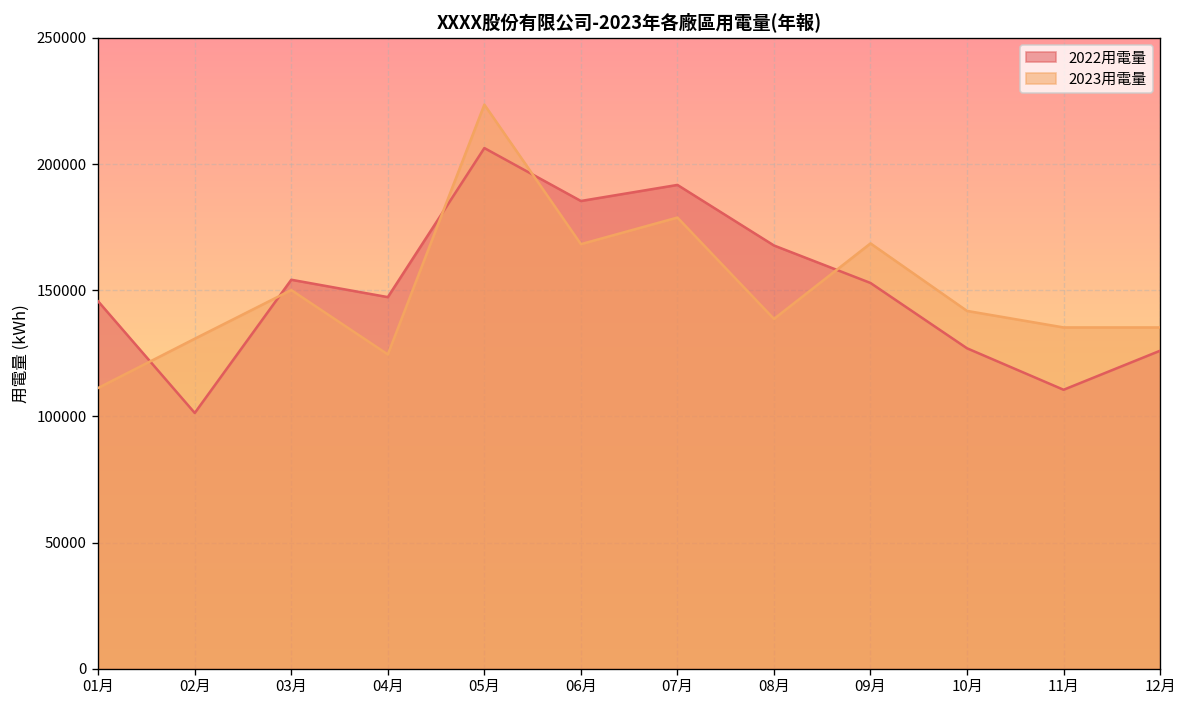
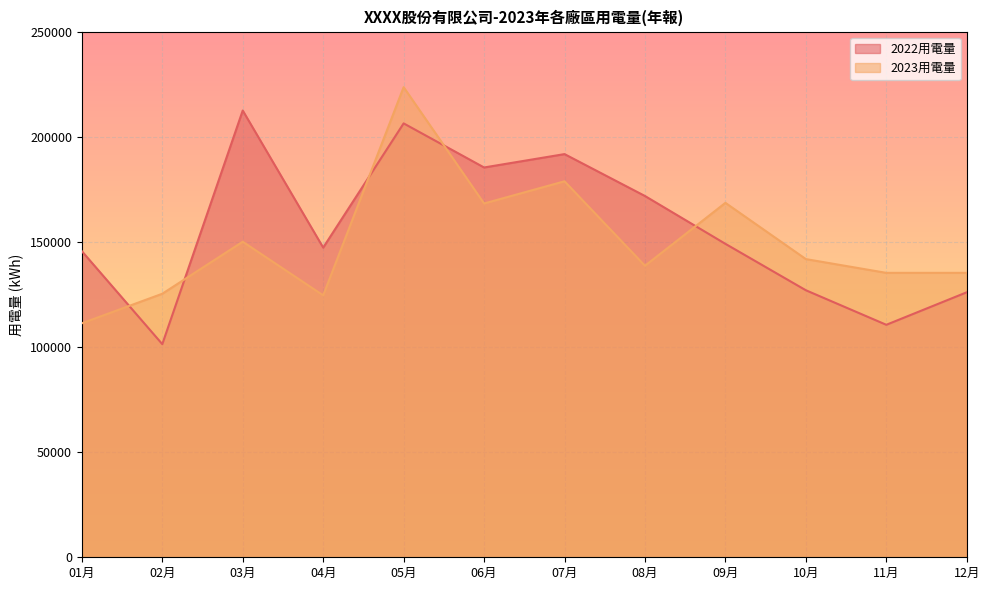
  {
    "2022用電量": {
      "01月": 146000,
      "02月": 101000,
-     "03月": 154000,
+     "03月": 212000,
      "04月": 147000,
      "05月": 206000,
      "06月": 185000,
      "07月": 192000,
-     "08月": 168000,
-     "09月": 153000,
+     "08月": 172000,
+     "09月": 149000,
      "10月": 127000,
      "11月": 111000,
      "12月": 126000
    },
    "2023用電量": {
      "01月": 111000,
-     "02月": 131000,
+     "02月": 125000,
      "03月": 150000,
      "04月": 125000,
      "05月": 224000,
      "06月": 168000,
      "07月": 179000,
      "08月": 139000,
      "09月": 169000,
      "10月": 142000,
      "11月": 135000,
      "12月": 135000
    }
  }
